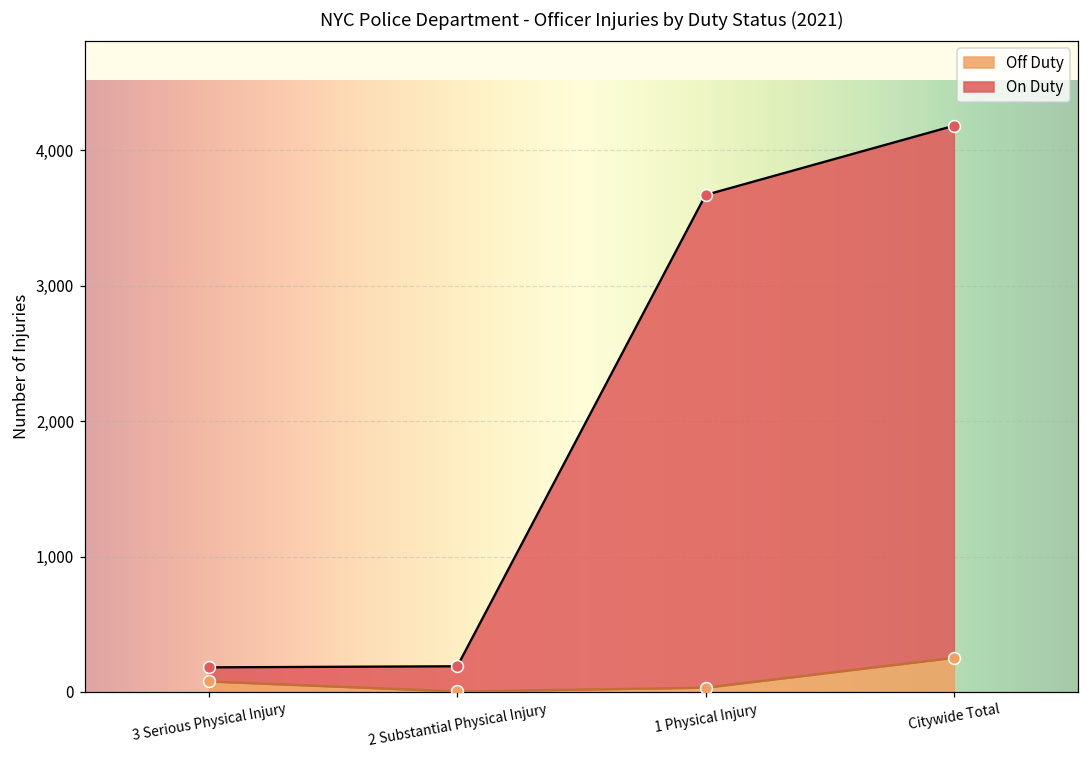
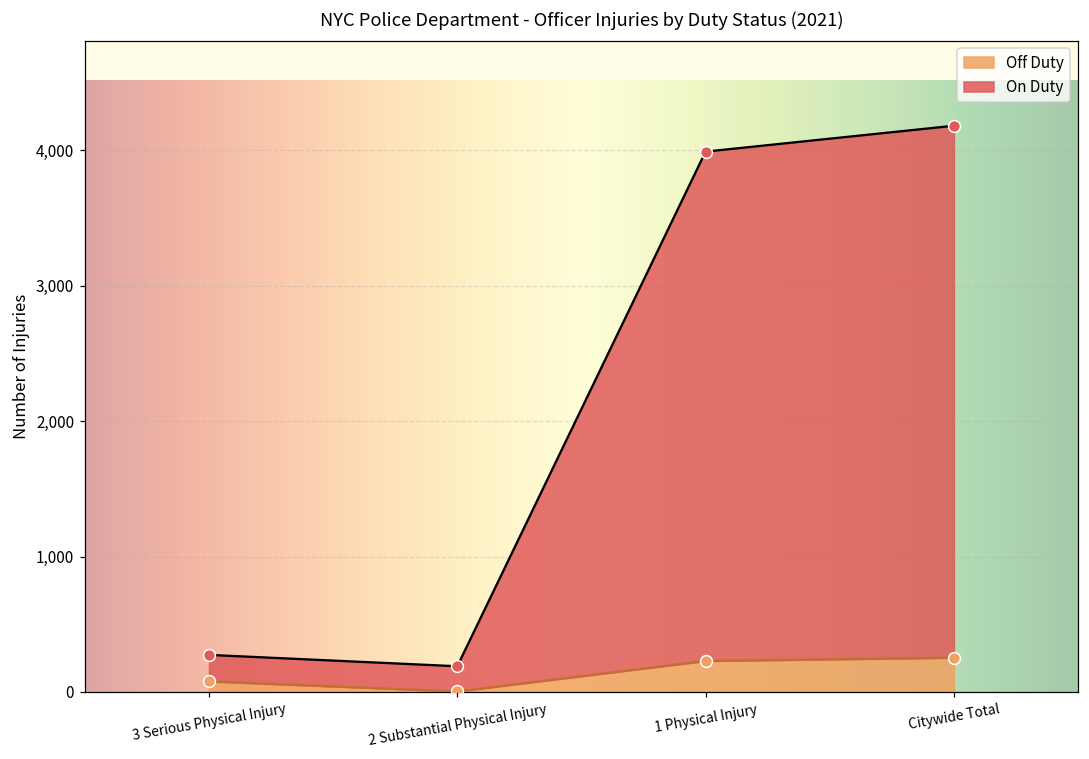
  {
    "Off Duty": {
      "3 Serious Physical Injury": "80",
      "2 Substantial Physical Injury": "0",
-     "1 Physical Injury": "30",
+     "1 Physical Injury": "230",
      "Citywide Total": "250"
    },
    "On Duty": {
-     "3 Serious Physical Injury": "100",
+     "3 Serious Physical Injury": "200",
      "2 Substantial Physical Injury": "190",
-     "1 Physical Injury": "3,640",
+     "1 Physical Injury": "3,760",
      "Citywide Total": "3,930"
    }
  }
